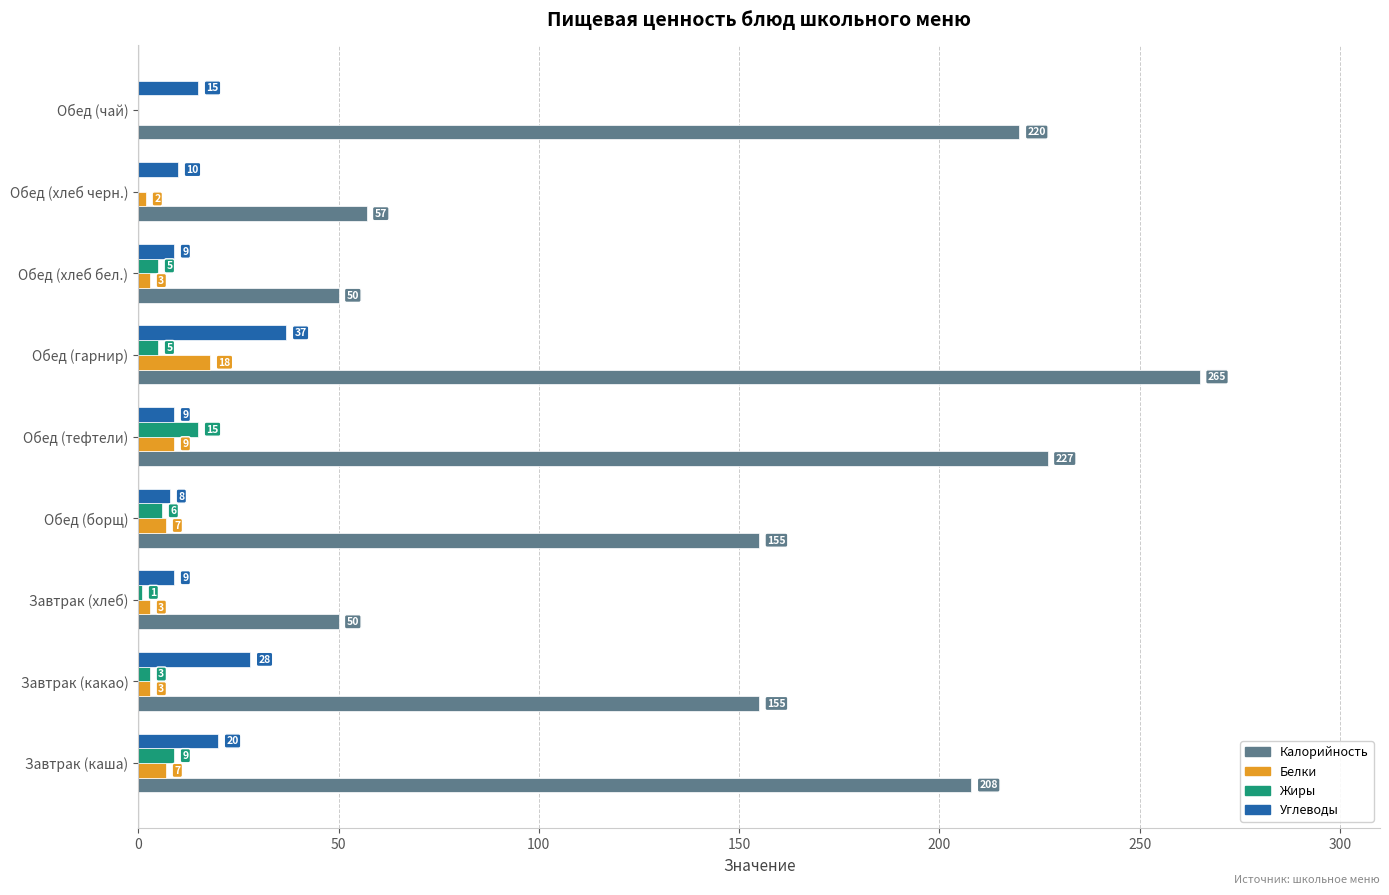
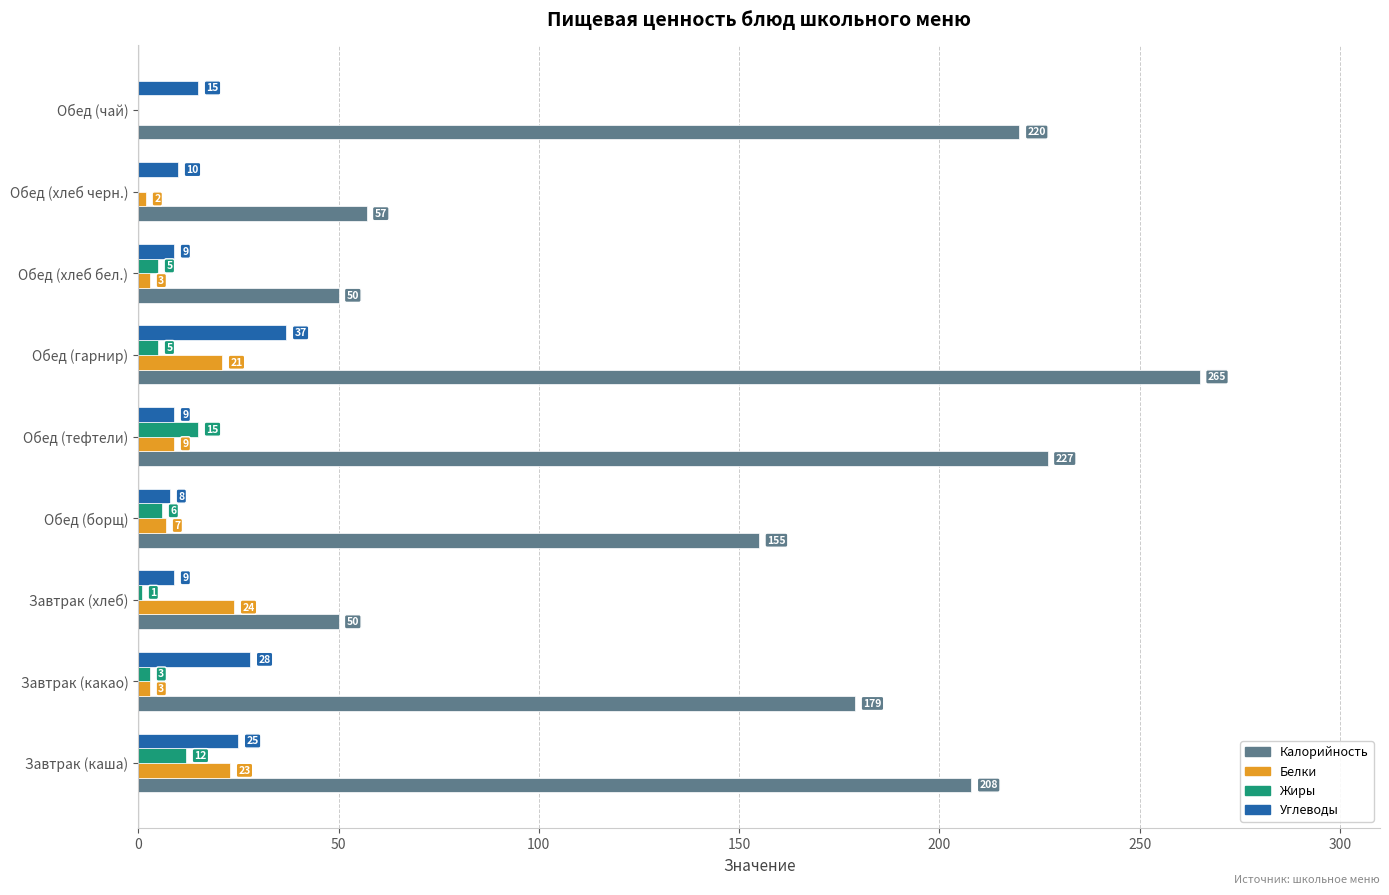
  {
    "Калорийность": {
-     "Завтрак (какао)": 155
+     "Завтрак (какао)": 179
    },
    "Белки": {
-     "Обед (гарнир)": 18,
-     "Завтрак (хлеб)": 3,
-     "Завтрак (каша)": 7
+     "Обед (гарнир)": 21,
+     "Завтрак (хлеб)": 24,
+     "Завтрак (каша)": 23
    },
    "Жиры": {
-     "Завтрак (каша)": 9
+     "Завтрак (каша)": 12
    },
    "Углеводы": {
-     "Завтрак (каша)": 20
+     "Завтрак (каша)": 25
    }
  }
